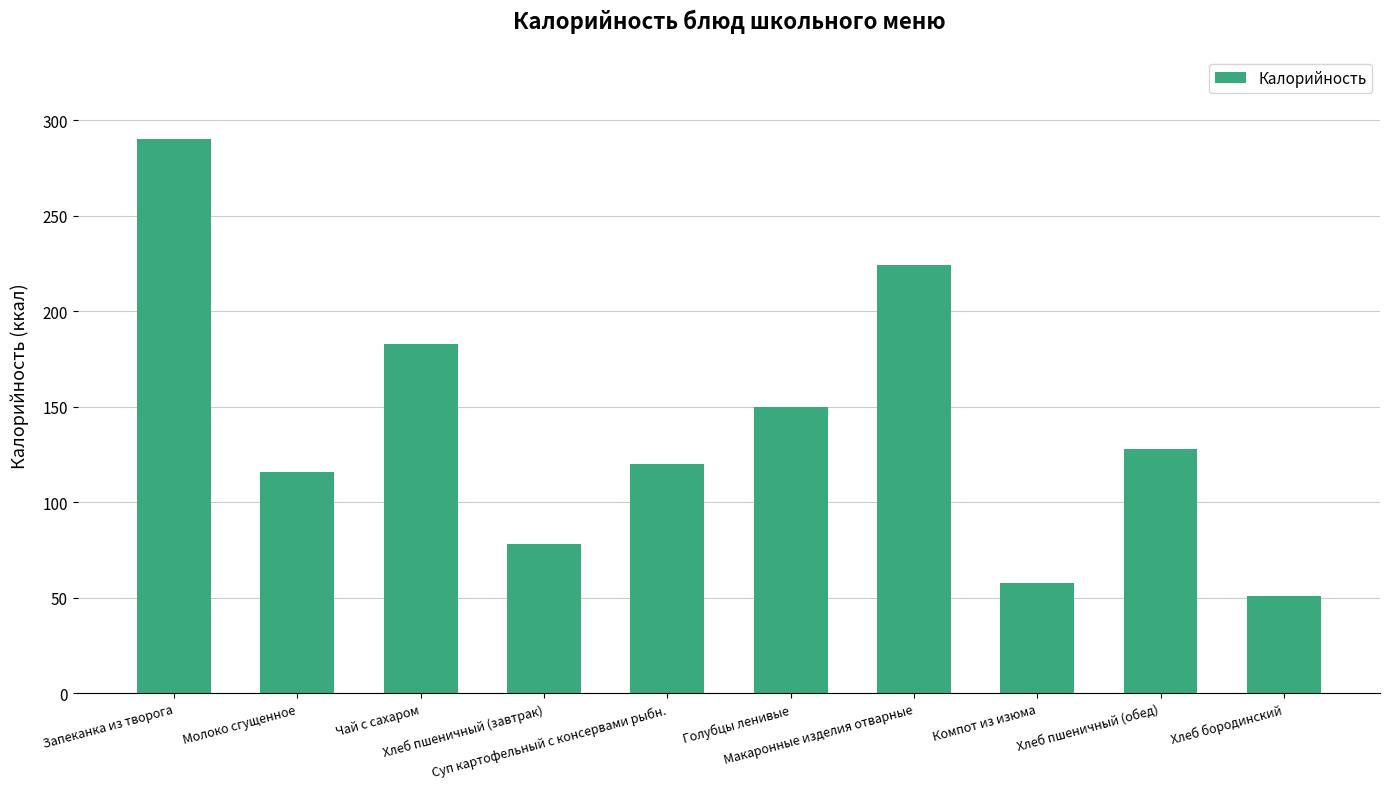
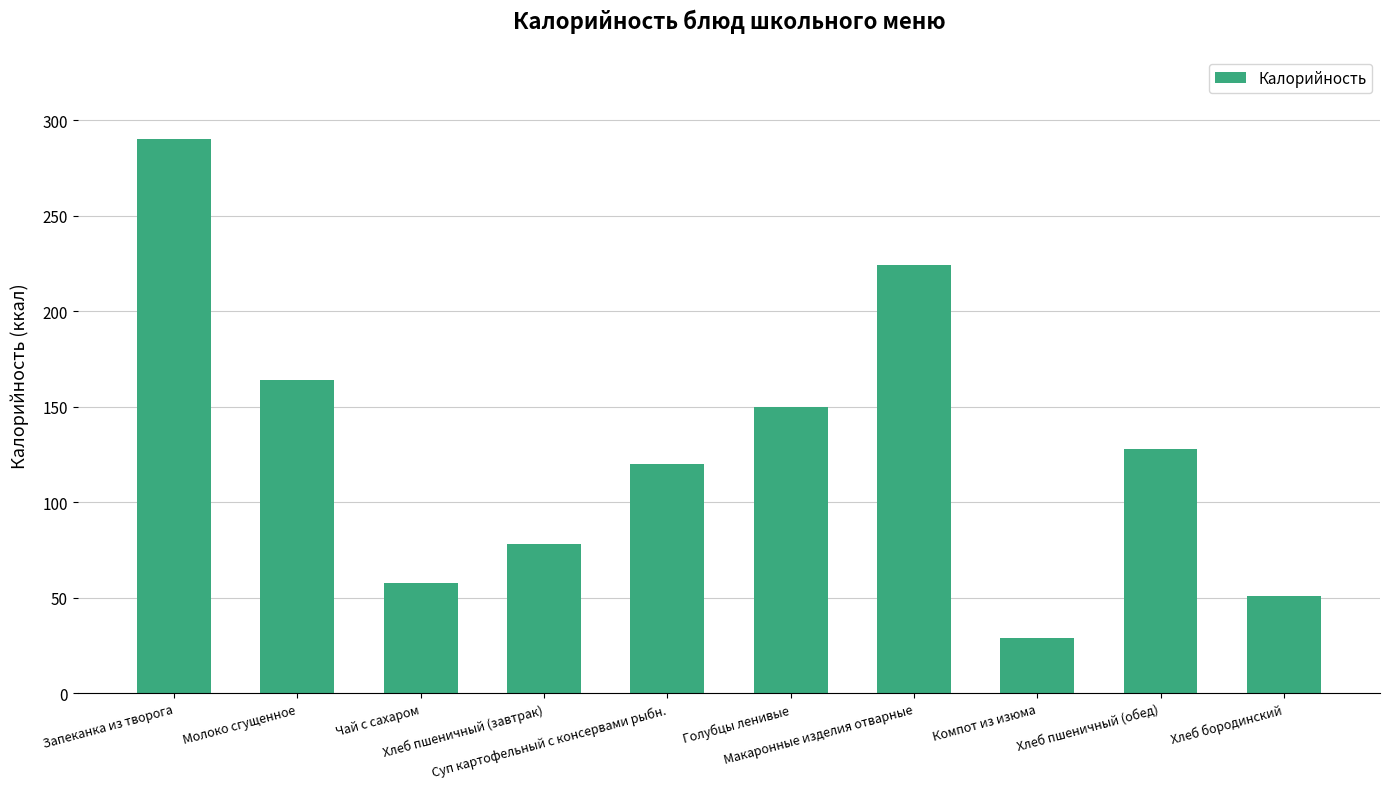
  {
    "Запеканка из творога": 290,
-   "Молоко сгущенное": 116,
-   "Чай с сахаром": 183,
+   "Молоко сгущенное": 164,
+   "Чай с сахаром": 58,
    "Хлеб пшеничный (завтрак)": 78,
    "Суп картофельный с консервами рыбн.": 120,
    "Голубцы ленивые": 150,
    "Макаронные изделия отварные": 224,
-   "Компот из изюма": 58,
+   "Компот из изюма": 29,
    "Хлеб пшеничный (обед)": 128,
    "Хлеб бородинский": 51
  }
